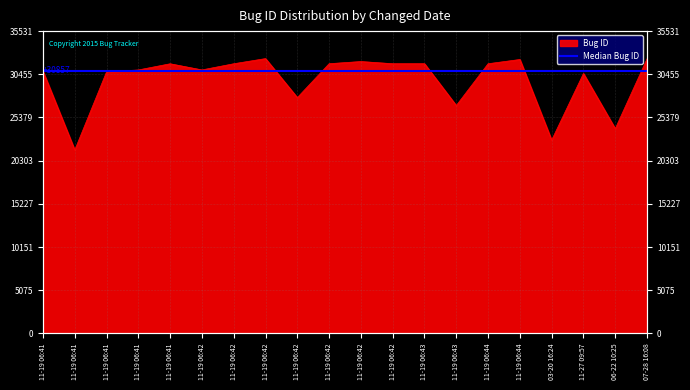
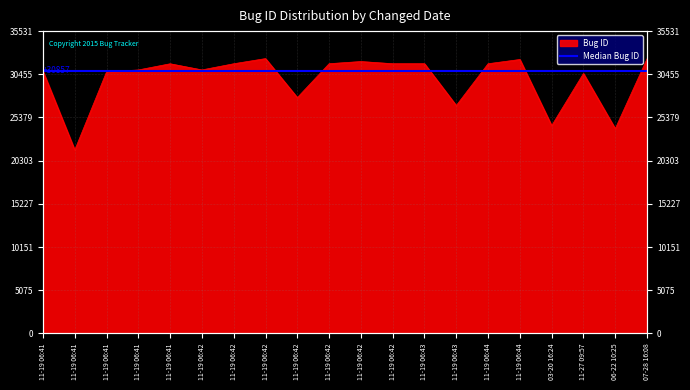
  {
-   "03-20 16:24": 23000,
+   "03-20 16:24": 24000,
    "11-27 09:57": 31000,
    "06-22 10:25": 24000,
    "07-28 16:08": 32000
  }
